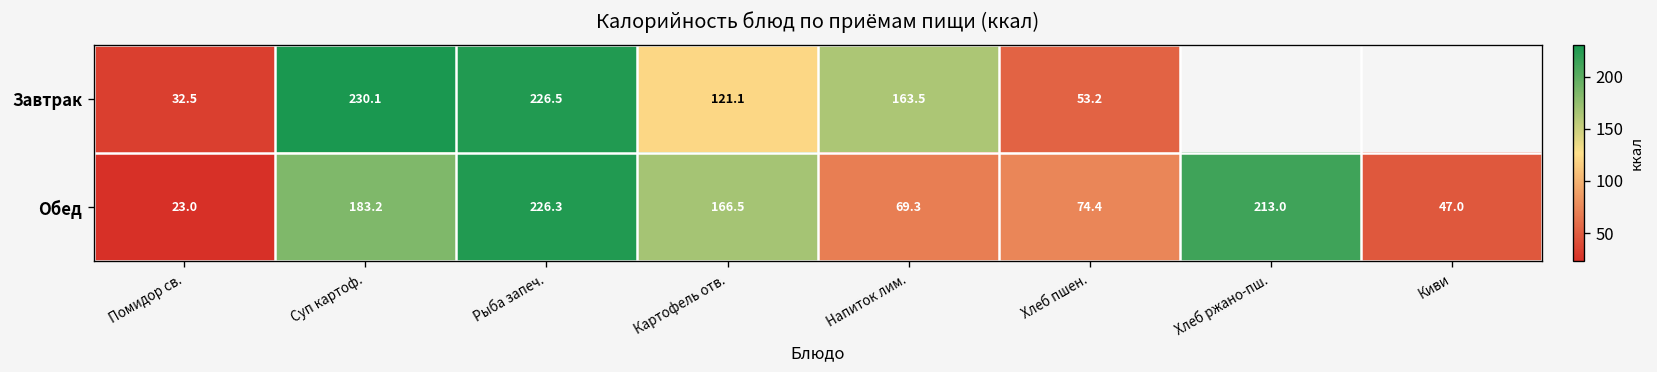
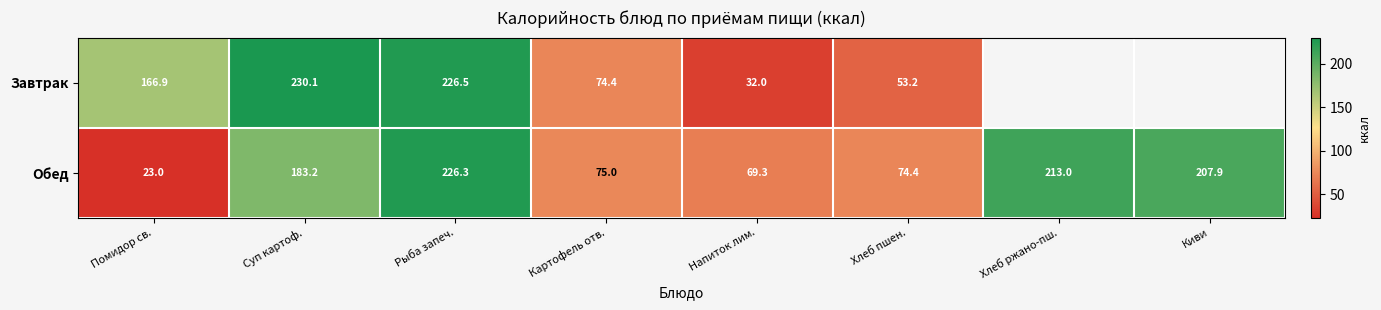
  {
    "Завтрак": {
-     "Помидор св.": 32.5,
+     "Помидор св.": 166.9,
      "Суп картоф.": 230.1,
      "Рыба запеч.": 226.5,
-     "Картофель отв.": 121.1,
-     "Напиток лим.": 163.5,
+     "Картофель отв.": 74.4,
+     "Напиток лим.": 32.0,
      "Хлеб пшен.": 53.2
    },
    "Обед": {
      "Помидор св.": 23.0,
      "Суп картоф.": 183.2,
      "Рыба запеч.": 226.3,
-     "Картофель отв.": 166.5,
+     "Картофель отв.": 75.0,
      "Напиток лим.": 69.3,
      "Хлеб пшен.": 74.4,
      "Хлеб ржано-пш.": 213.0,
-     "Киви": 47.0
+     "Киви": 207.9
    }
  }
